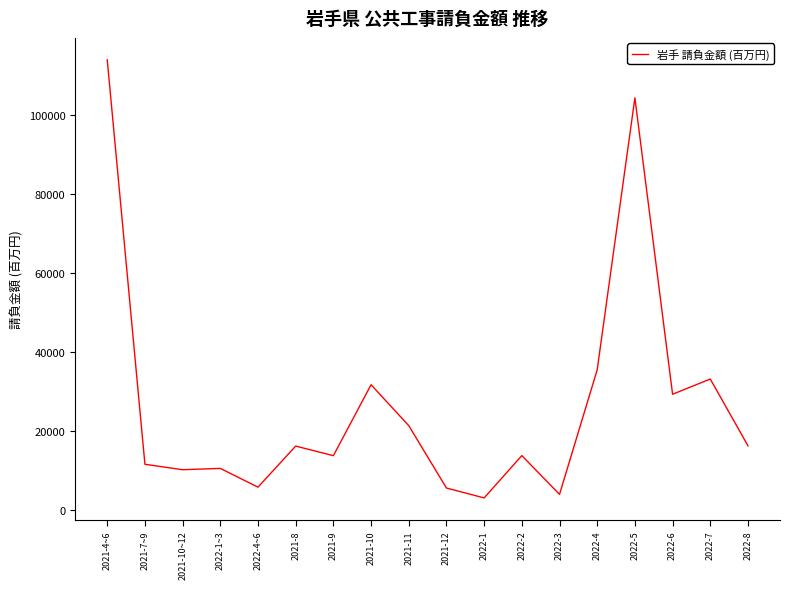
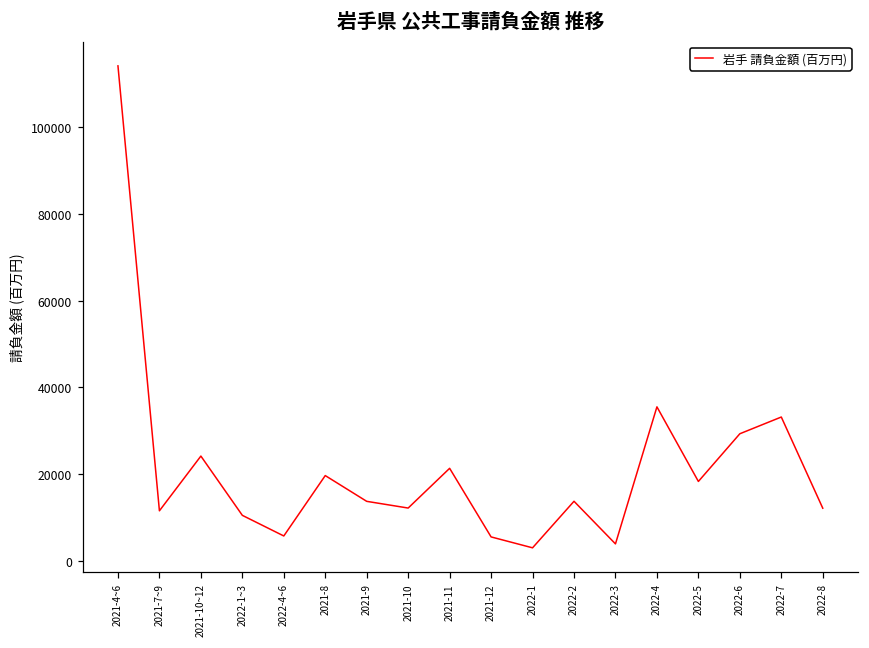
  {
    "2021-4~6": 114000,
    "2021-7~9": 11000,
-   "2021-10~12": 10000,
+   "2021-10~12": 24000,
    "2022-1~3": 10000,
    "2022-4~6": 6000,
-   "2021-8": 16000,
+   "2021-8": 20000,
    "2021-9": 14000,
-   "2021-10": 32000,
+   "2021-10": 12000,
    "2021-11": 21000,
    "2021-12": 5000,
    "2022-1": 3000,
    "2022-2": 14000,
    "2022-3": 4000,
    "2022-4": 35000,
-   "2022-5": 104000,
+   "2022-5": 18000,
    "2022-6": 29000,
    "2022-7": 33000,
-   "2022-8": 16000
+   "2022-8": 12000
  }
